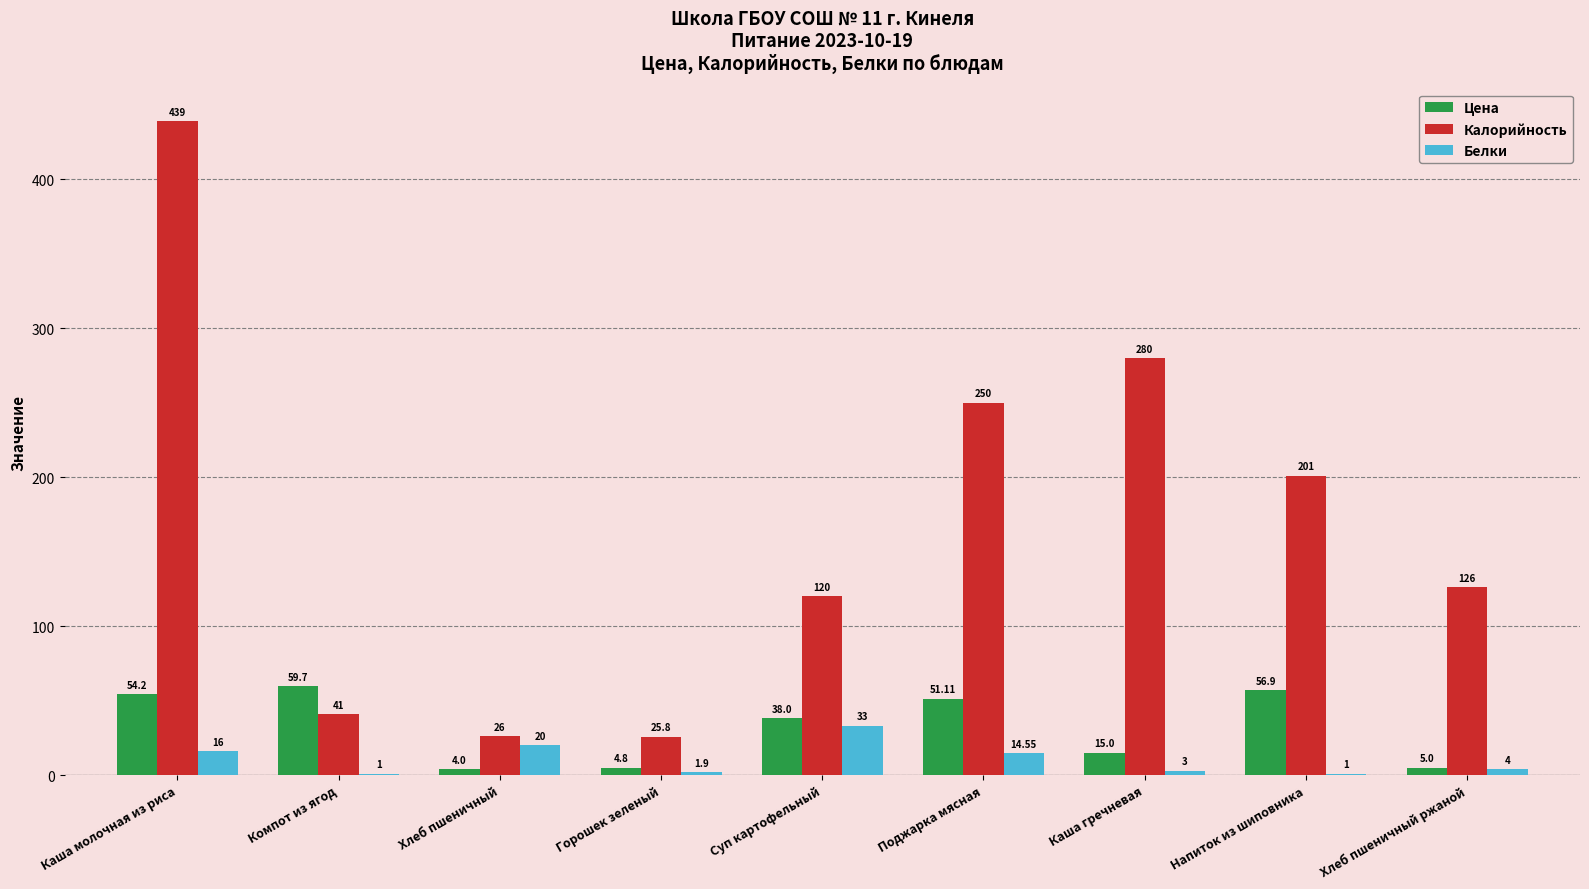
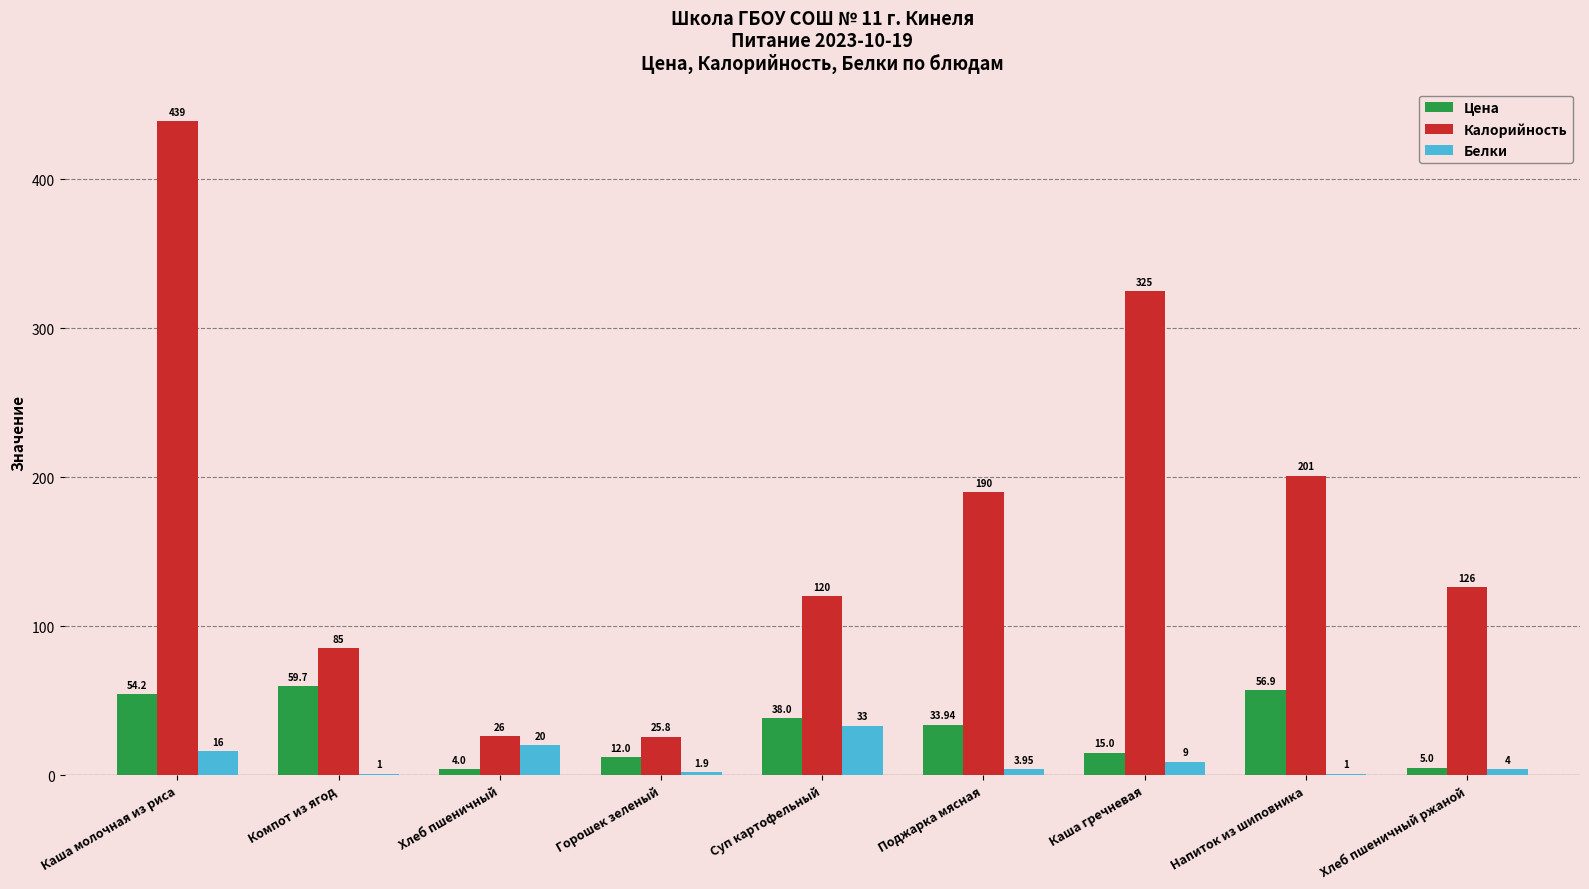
  {
    "Цена": {
      "Каша молочная из риса": 54.2,
      "Компот из ягод": 59.7,
      "Хлеб пшеничный": 4.0,
-     "Горошек зеленый": 4.8,
+     "Горошек зеленый": 12.0,
      "Суп картофельный": 38.0,
-     "Поджарка мясная": 51.11,
+     "Поджарка мясная": 33.94,
      "Каша гречневая": 15.0,
      "Напиток из шиповника": 56.9,
      "Хлеб пшеничный ржаной": 5.0
    },
    "Калорийность": {
      "Каша молочная из риса": 439,
-     "Компот из ягод": 41,
+     "Компот из ягод": 85,
      "Хлеб пшеничный": 26,
      "Горошек зеленый": 25.8,
      "Суп картофельный": 120,
-     "Поджарка мясная": 250,
-     "Каша гречневая": 280,
+     "Поджарка мясная": 190,
+     "Каша гречневая": 325,
      "Напиток из шиповника": 201,
      "Хлеб пшеничный ржаной": 126
    },
    "Белки": {
      "Каша молочная из риса": 16,
      "Компот из ягод": 1,
      "Хлеб пшеничный": 20,
      "Горошек зеленый": 1.9,
      "Суп картофельный": 33,
-     "Поджарка мясная": 14.55,
-     "Каша гречневая": 3,
+     "Поджарка мясная": 3.95,
+     "Каша гречневая": 9,
      "Напиток из шиповника": 1,
      "Хлеб пшеничный ржаной": 4
    }
  }
